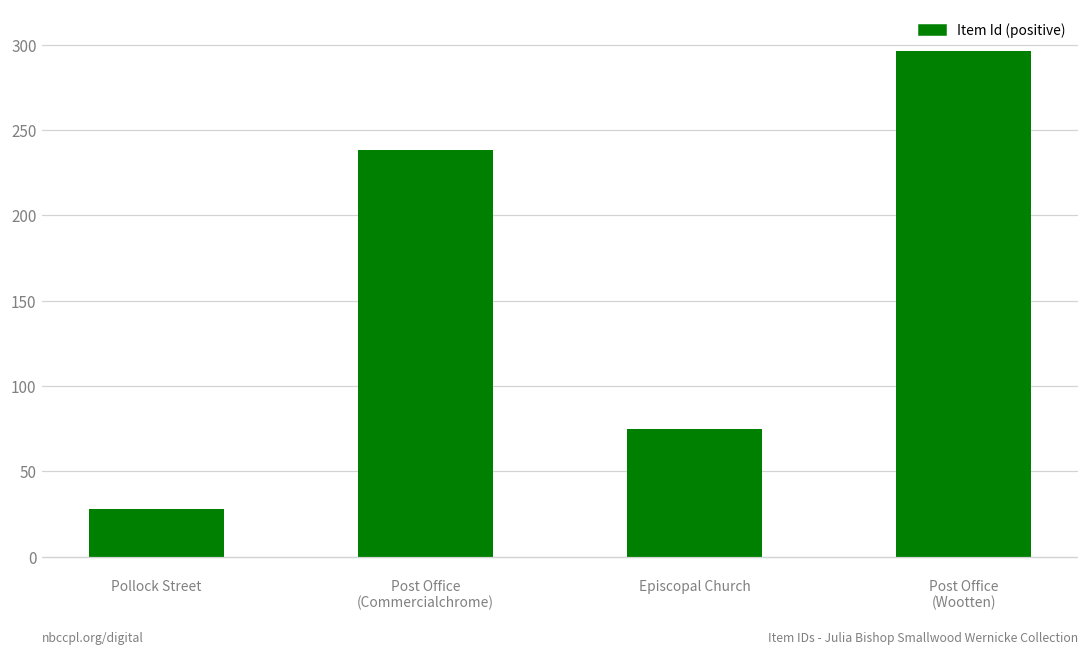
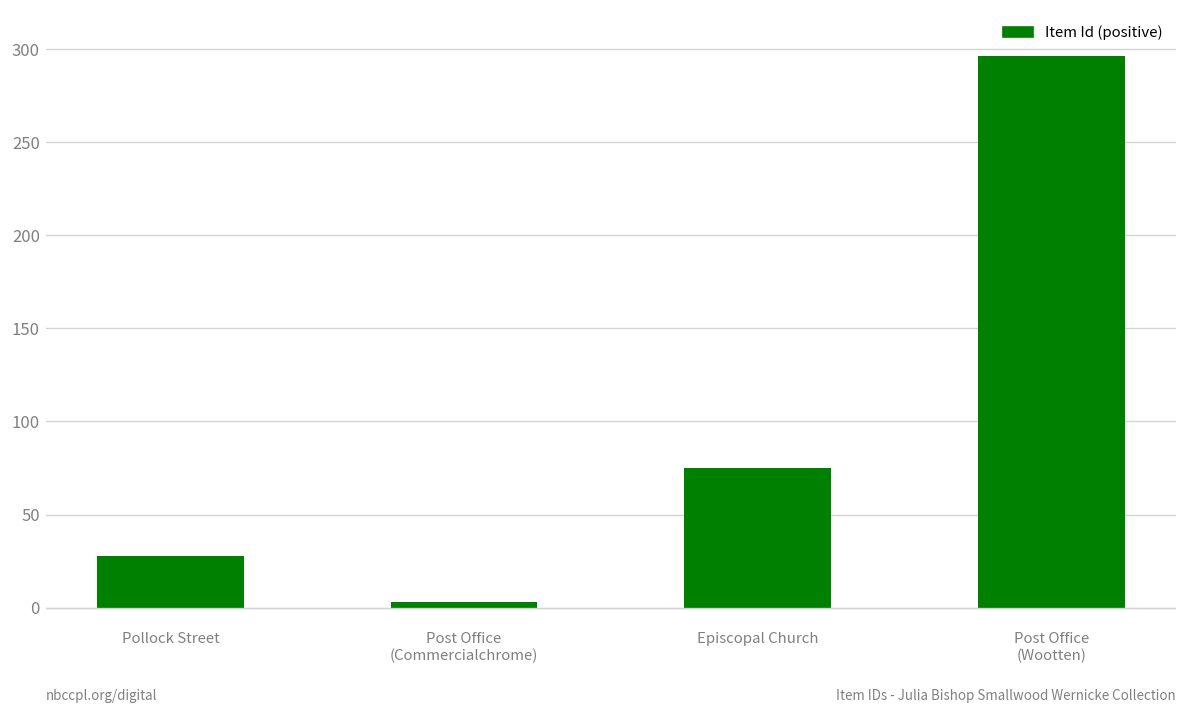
  {
    "Pollock Street": 28,
-   "Post Office (Commercialchrome)": 238,
+   "Post Office (Commercialchrome)": 3,
    "Episcopal Church": 75,
    "Post Office (Wootten)": 296
  }
